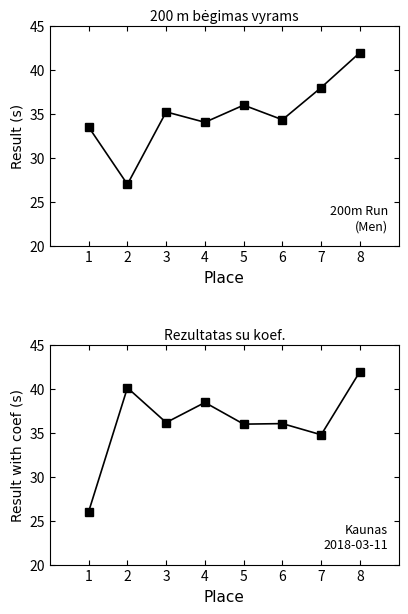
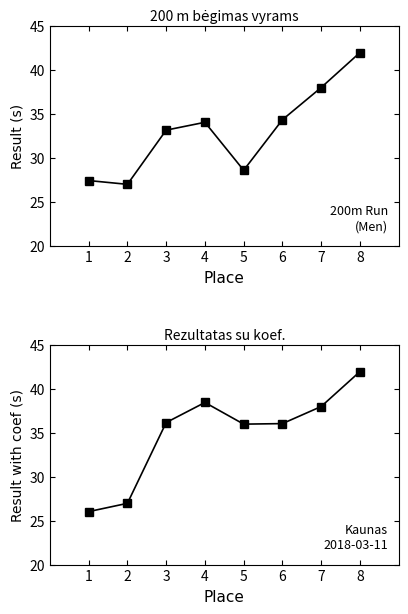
  {
    "200 m bėgimas vyrams": {
-     "1": 33,
+     "1": 27,
      "2": 27,
-     "3": 35,
+     "3": 33,
      "4": 34,
-     "5": 36,
+     "5": 29,
      "6": 34,
      "7": 38,
      "8": 42
    },
    "Rezultatas su koef.": {
      "1": 26,
-     "2": 40,
+     "2": 27,
      "3": 36,
      "4": 38,
      "5": 36,
      "6": 36,
-     "7": 35,
+     "7": 38,
      "8": 42
    }
  }
